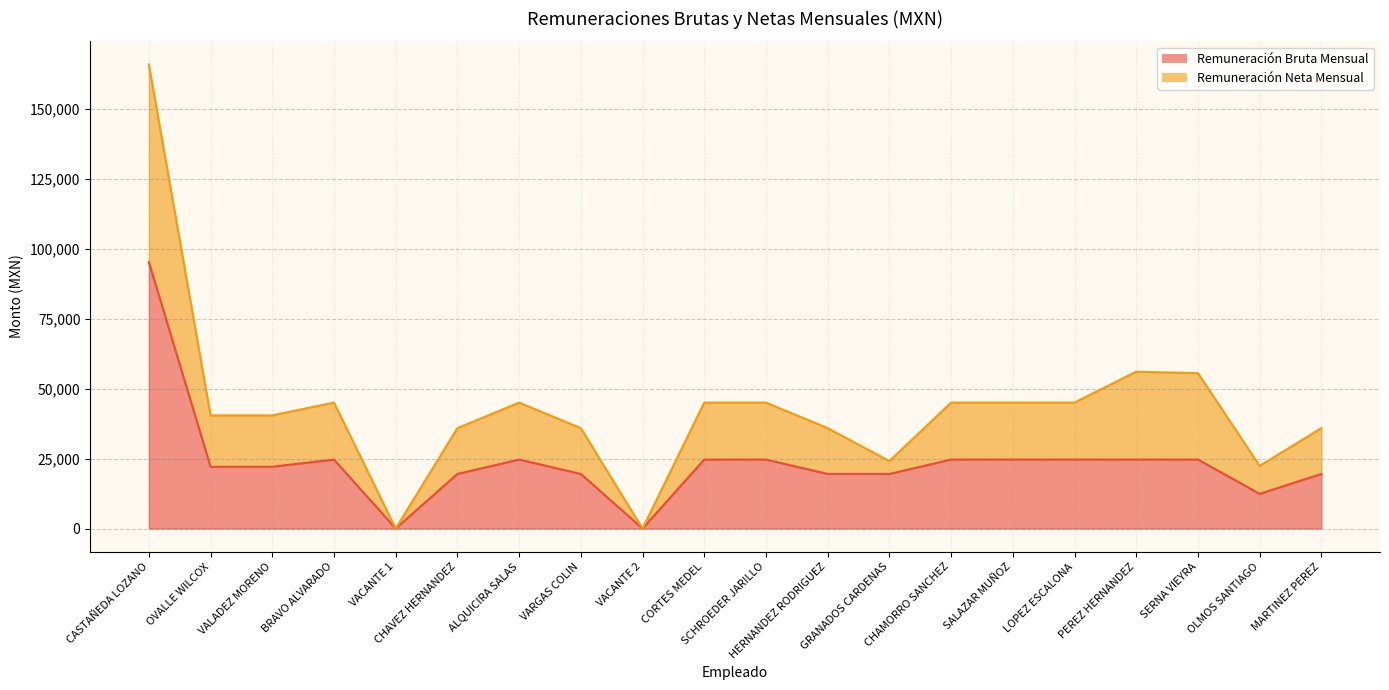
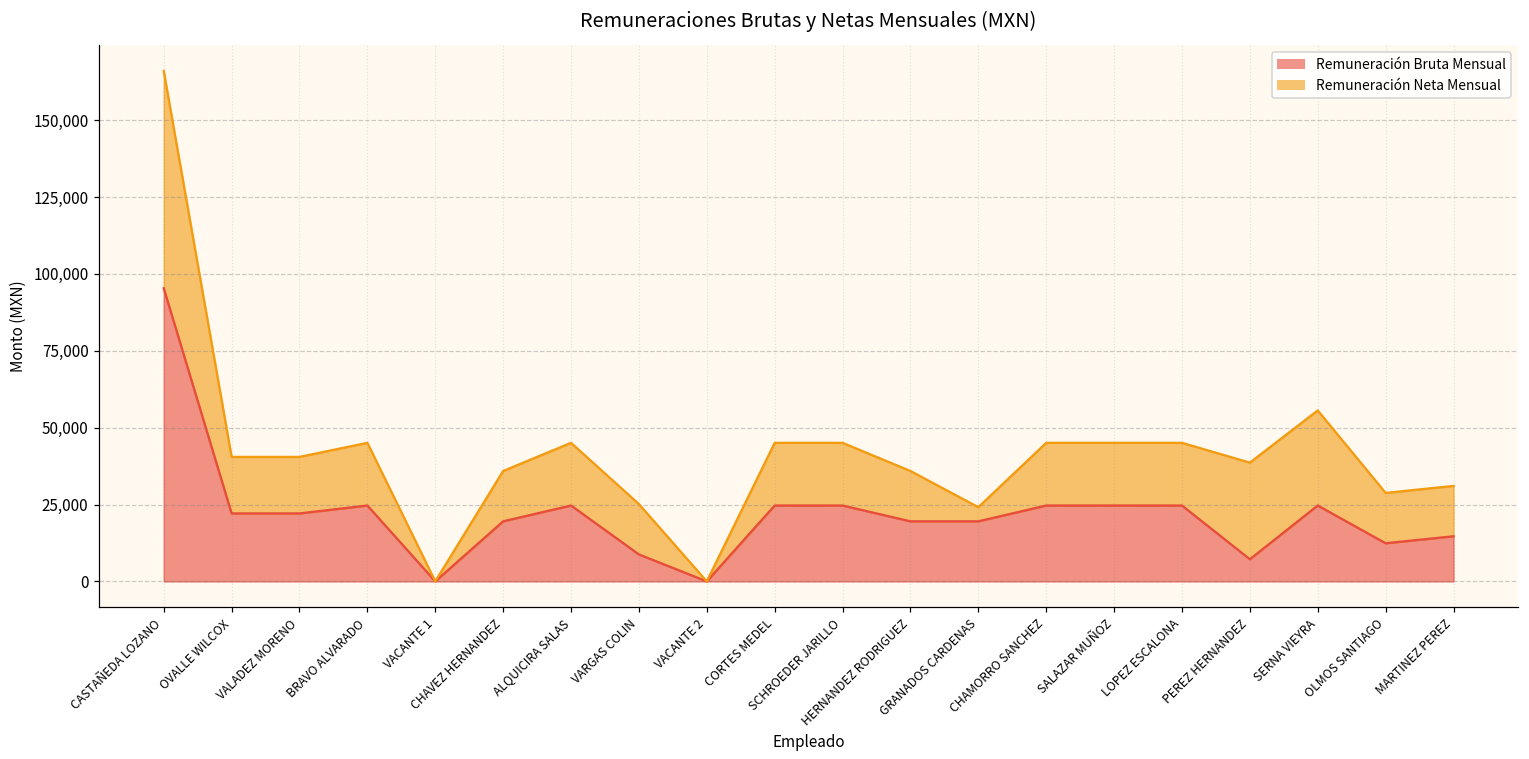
  {
    "Remuneración Bruta Mensual": {
      "CASTAÑEDA LOZANO": "95,000",
      "OVALLE WILCOX": "22,000",
      "VALADEZ MORENO": "22,000",
      "BRAVO ALVARADO": "25,000",
      "CHAVEZ HERNANDEZ": "20,000",
      "ALQUICIRA SALAS": "25,000",
-     "VARGAS COLIN": "20,000",
+     "VARGAS COLIN": "9,000",
      "CORTES MEDEL": "25,000",
      "SCHROEDER JARILLO": "25,000",
      "HERNANDEZ RODRIGUEZ": "20,000",
      "GRANADOS CARDENAS": "20,000",
      "CHAMORRO SANCHEZ": "25,000",
      "SALAZAR MUÑOZ": "25,000",
      "LOPEZ ESCALONA": "25,000",
-     "PEREZ HERNANDEZ": "25,000",
+     "PEREZ HERNANDEZ": "7,000",
      "SERNA VIEYRA": "25,000",
      "OLMOS SANTIAGO": "12,000",
-     "MARTINEZ PEREZ": "20,000"
+     "MARTINEZ PEREZ": "15,000"
    },
    "Remuneración Neta Mensual": {
      "CASTAÑEDA LOZANO": "71,000",
      "OVALLE WILCOX": "18,000",
      "VALADEZ MORENO": "18,000",
      "BRAVO ALVARADO": "20,000",
      "CHAVEZ HERNANDEZ": "16,000",
      "ALQUICIRA SALAS": "20,000",
      "VARGAS COLIN": "16,000",
      "CORTES MEDEL": "20,000",
      "SCHROEDER JARILLO": "20,000",
      "HERNANDEZ RODRIGUEZ": "16,000",
      "GRANADOS CARDENAS": "5,000",
      "CHAMORRO SANCHEZ": "20,000",
      "SALAZAR MUÑOZ": "20,000",
      "LOPEZ ESCALONA": "20,000",
      "PEREZ HERNANDEZ": "31,000",
      "SERNA VIEYRA": "31,000",
-     "OLMOS SANTIAGO": "10,000",
+     "OLMOS SANTIAGO": "16,000",
      "MARTINEZ PEREZ": "16,000"
    }
  }
